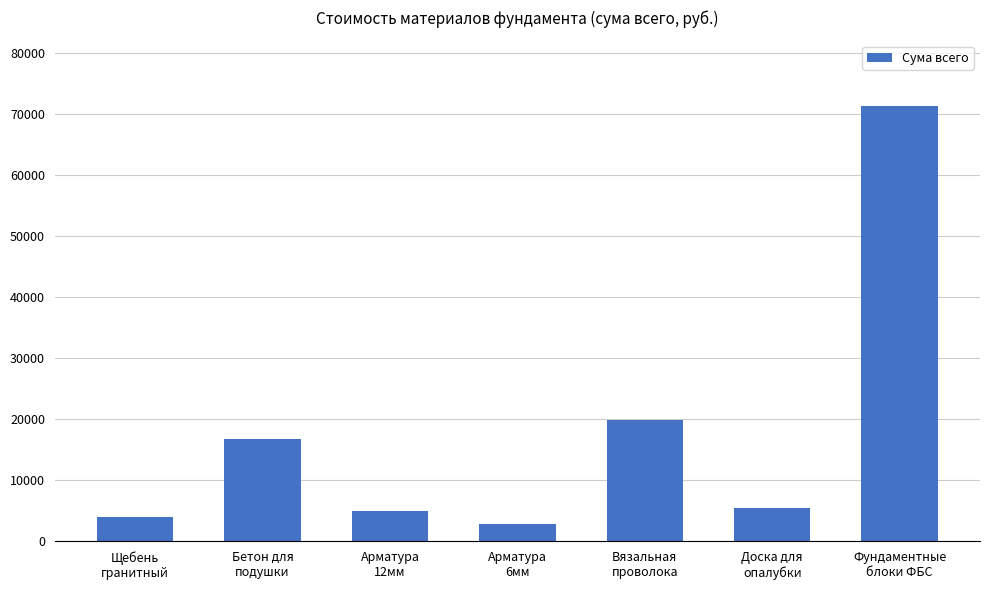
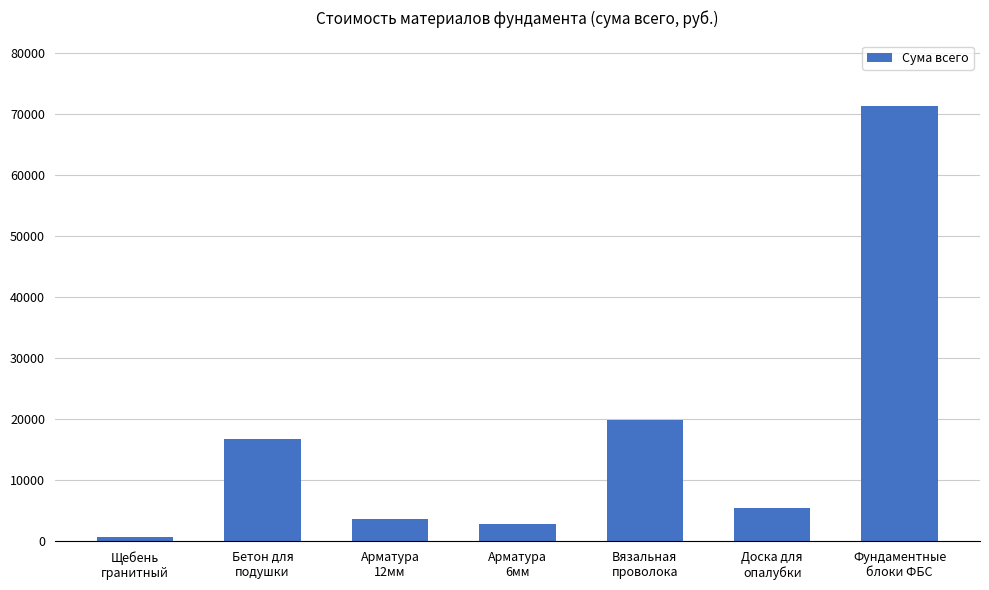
  {
-   "Щебень гранитный": 4000,
+   "Щебень гранитный": 1000,
    "Бетон для подушки": 17000,
-   "Арматура 12мм": 5000,
+   "Арматура 12мм": 4000,
    "Арматура 6мм": 3000,
    "Вязальная проволока": 20000,
    "Доска для опалубки": 5000,
    "Фундаментные блоки ФБС": 71000
  }
